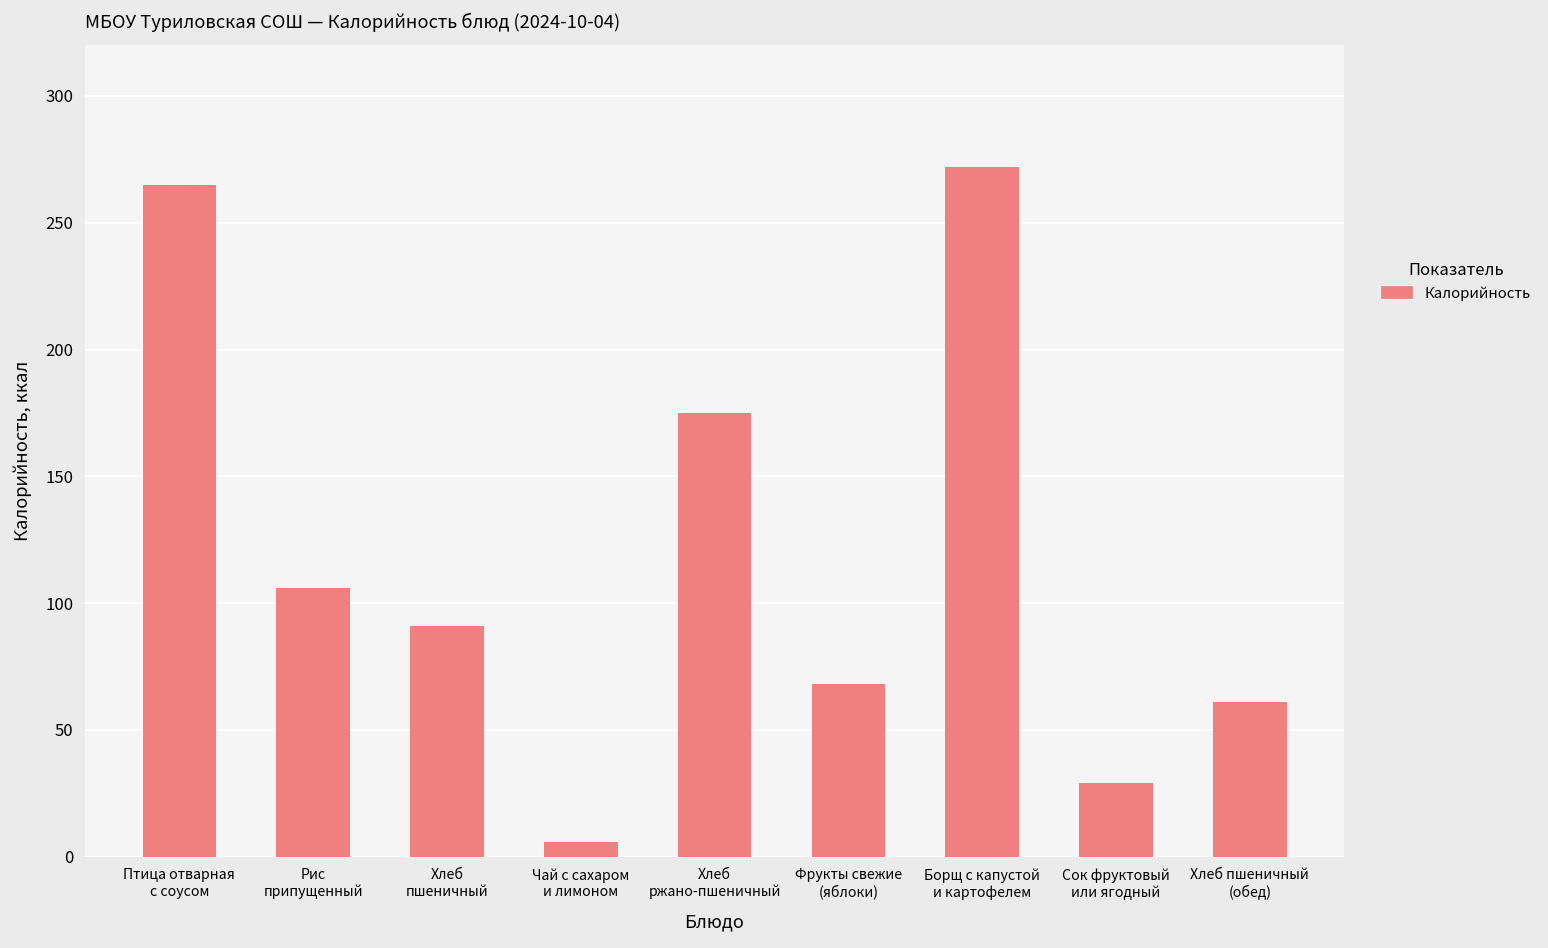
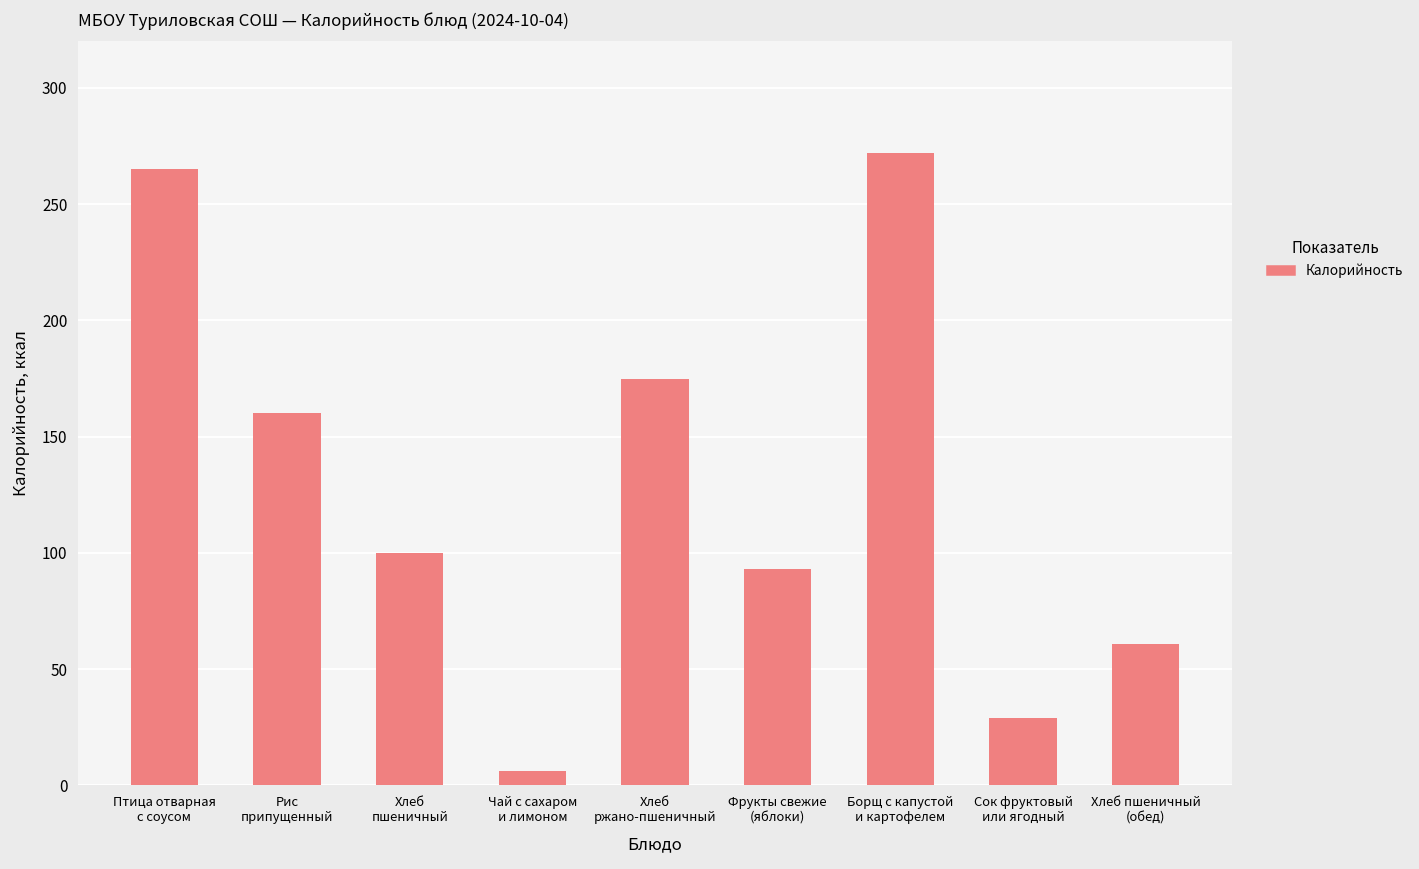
  {
    "Птица отварная с соусом": 265,
-   "Рис припущенный": 106,
-   "Хлеб пшеничный": 91,
+   "Рис припущенный": 160,
+   "Хлеб пшеничный": 100,
    "Чай с сахаром и лимоном": 6,
    "Хлеб ржано-пшеничный": 175,
-   "Фрукты свежие (яблоки)": 68,
+   "Фрукты свежие (яблоки)": 93,
    "Борщ с капустой и картофелем": 272,
    "Сок фруктовый или ягодный": 29,
    "Хлеб пшеничный (обед)": 61
  }
